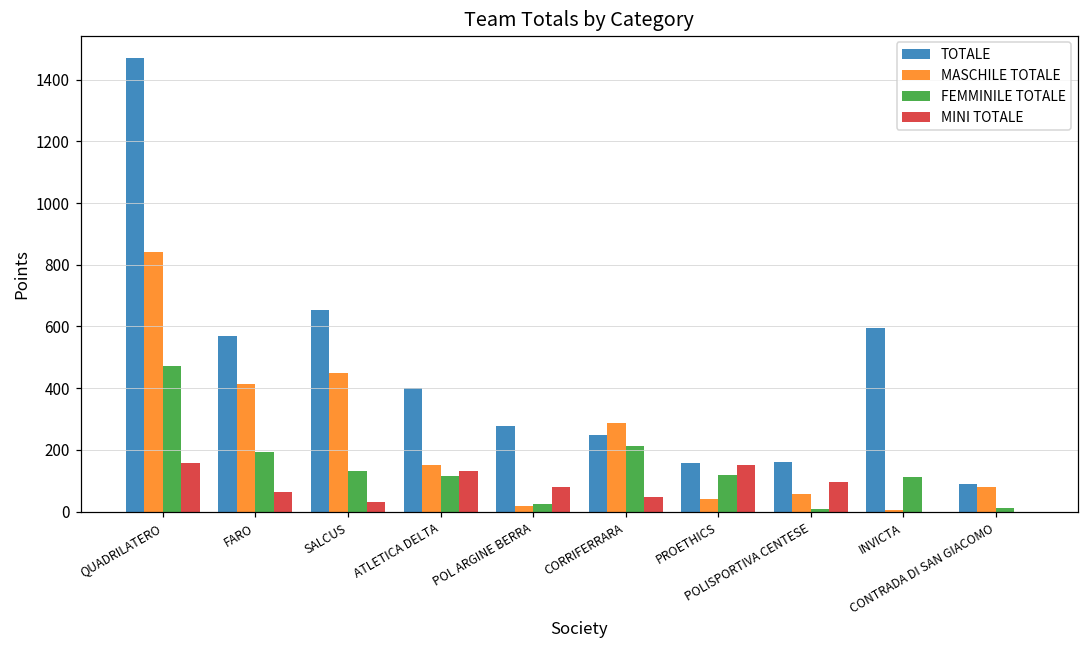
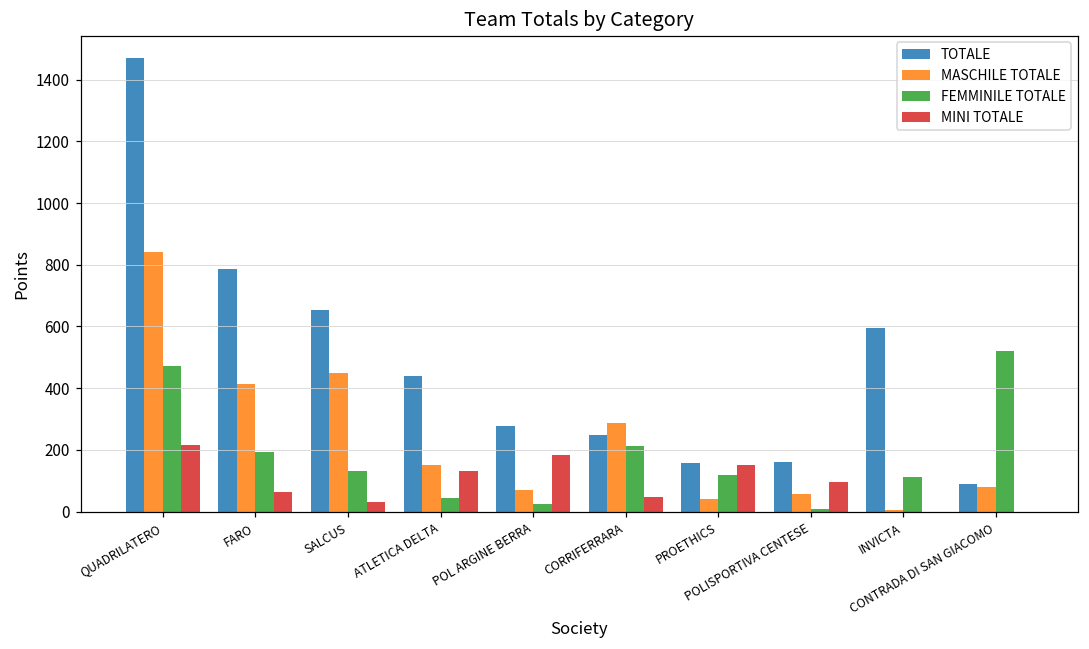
  {
    "TOTALE": {
      "QUADRILATERO": 1470,
-     "FARO": 570,
+     "FARO": 790,
      "SALCUS": 650,
-     "ATLETICA DELTA": 400,
+     "ATLETICA DELTA": 440,
      "POL ARGINE BERRA": 280,
      "CORRIFERRARA": 250,
      "PROETHICS": 160,
      "POLISPORTIVA CENTESE": 160,
      "INVICTA": 600,
      "CONTRADA DI SAN GIACOMO": 90
    },
    "MASCHILE TOTALE": {
      "QUADRILATERO": 840,
      "FARO": 410,
      "SALCUS": 450,
      "ATLETICA DELTA": 150,
-     "POL ARGINE BERRA": 20,
+     "POL ARGINE BERRA": 70,
      "CORRIFERRARA": 290,
      "PROETHICS": 40,
      "POLISPORTIVA CENTESE": 60,
      "CONTRADA DI SAN GIACOMO": 80
    },
    "FEMMINILE TOTALE": {
      "QUADRILATERO": 470,
      "FARO": 190,
      "SALCUS": 130,
-     "ATLETICA DELTA": 120,
+     "ATLETICA DELTA": 40,
      "POL ARGINE BERRA": 20,
      "CORRIFERRARA": 210,
      "PROETHICS": 120,
      "POLISPORTIVA CENTESE": 10,
      "INVICTA": 110,
-     "CONTRADA DI SAN GIACOMO": 10
+     "CONTRADA DI SAN GIACOMO": 520
    },
    "MINI TOTALE": {
-     "QUADRILATERO": 160,
+     "QUADRILATERO": 220,
      "FARO": 60,
      "SALCUS": 30,
      "ATLETICA DELTA": 130,
-     "POL ARGINE BERRA": 80,
+     "POL ARGINE BERRA": 190,
      "CORRIFERRARA": 50,
      "PROETHICS": 150,
      "POLISPORTIVA CENTESE": 100,
      "INVICTA": 0,
      "CONTRADA DI SAN GIACOMO": 0
    }
  }
